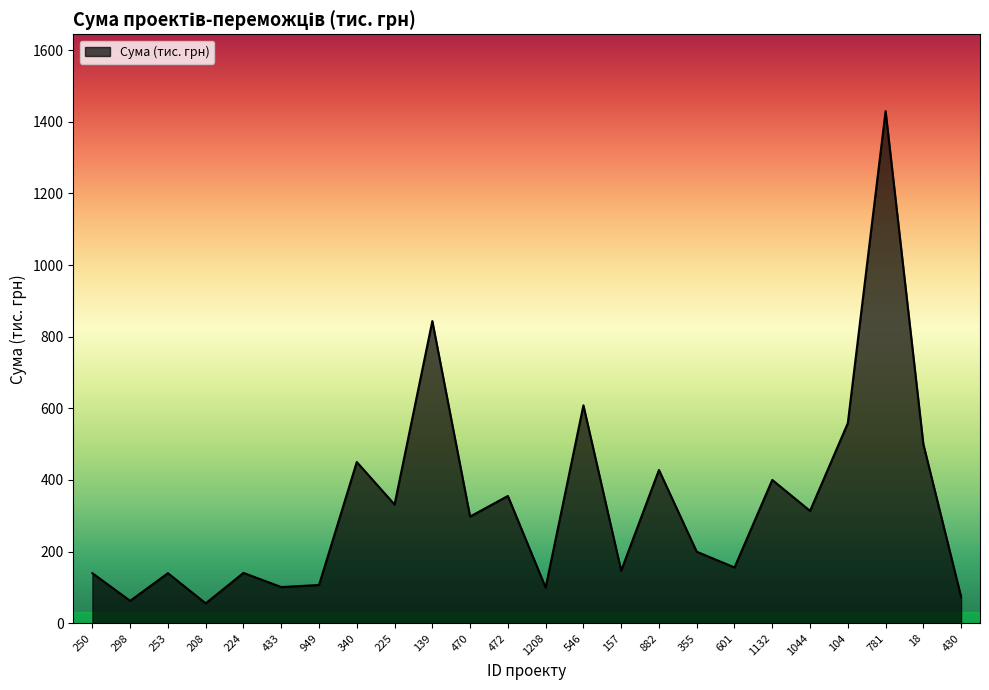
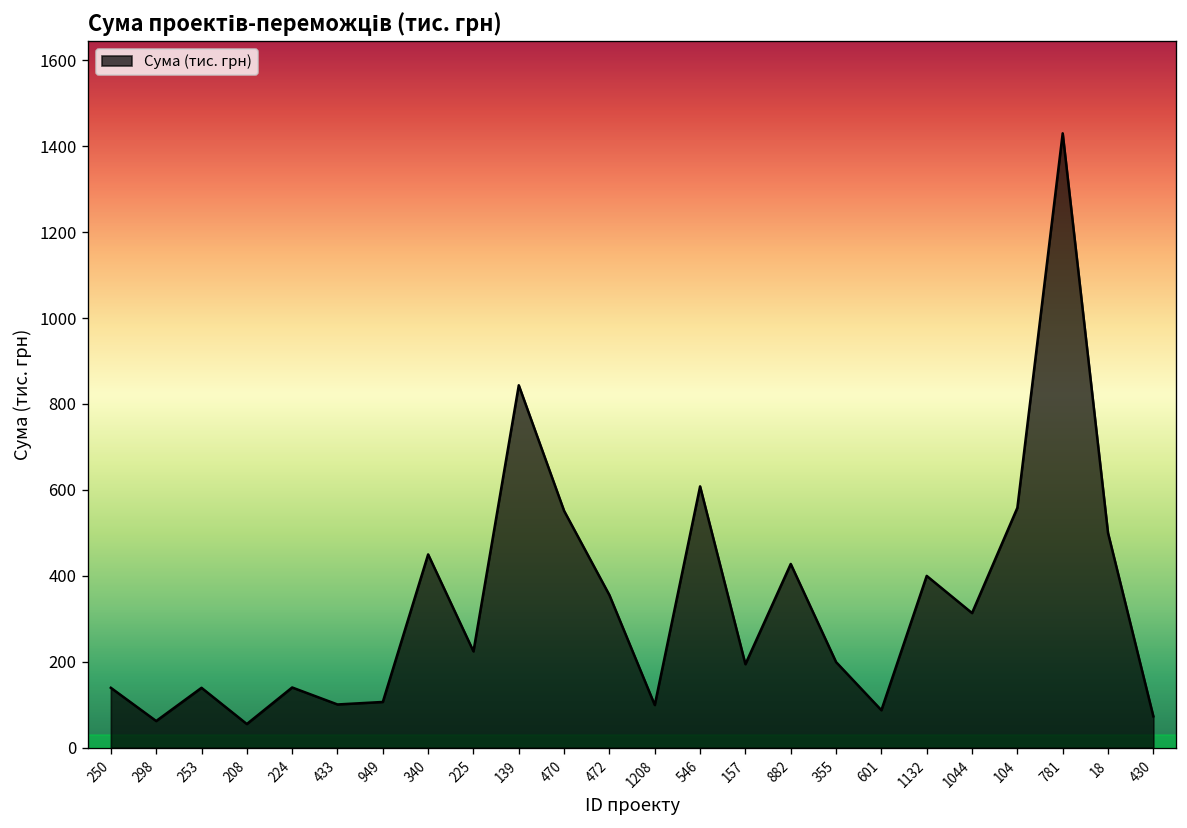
  {
    "250": 140,
    "298": 60,
    "253": 140,
    "208": 60,
    "224": 140,
    "433": 100,
    "949": 110,
    "340": 450,
-   "225": 330,
+   "225": 220,
    "139": 840,
-   "470": 300,
+   "470": 550,
    "472": 360,
    "1208": 100,
    "546": 610,
-   "157": 150,
+   "157": 190,
    "882": 430,
    "355": 200,
-   "601": 160,
+   "601": 90,
    "1132": 400,
    "1044": 310,
    "104": 560,
    "781": 1430,
    "18": 500,
    "430": 70
  }
